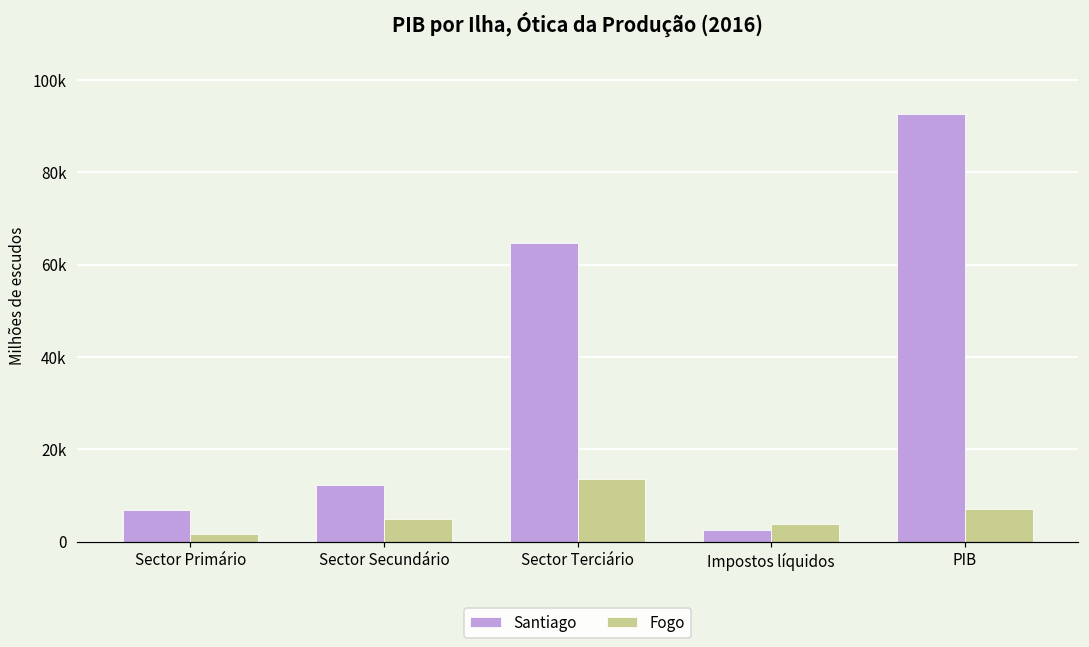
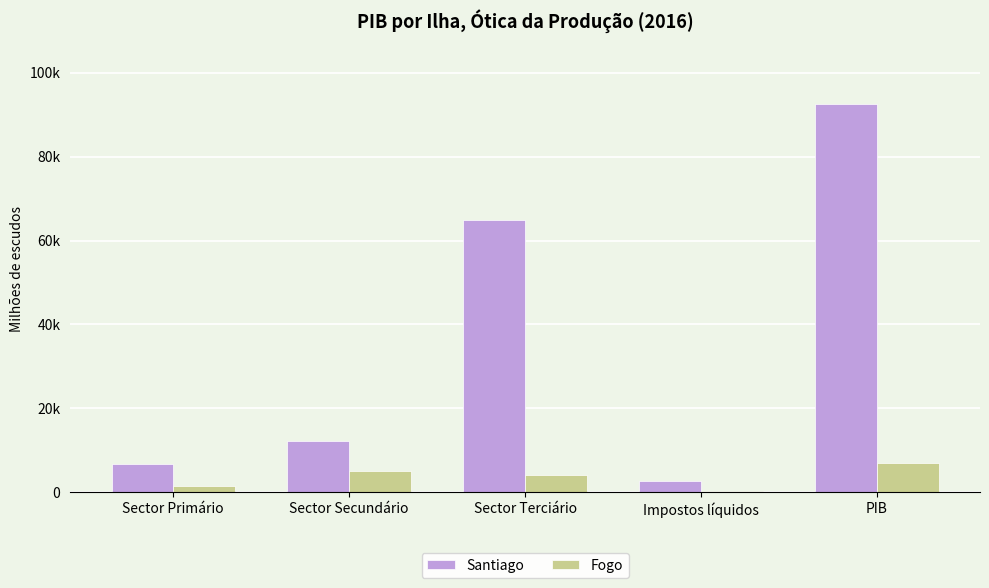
  {
    "Santiago": {
      "Sector Primário": 7000,
      "Sector Secundário": 12000,
      "Sector Terciário": 65000,
      "Impostos líquidos": 3000,
      "PIB": 93000
    },
    "Fogo": {
      "Sector Primário": 2000,
      "Sector Secundário": 5000,
-     "Sector Terciário": 14000,
-     "Impostos líquidos": 4000,
+     "Sector Terciário": 4000,
+     "Impostos líquidos": 0,
      "PIB": 7000
    }
  }
